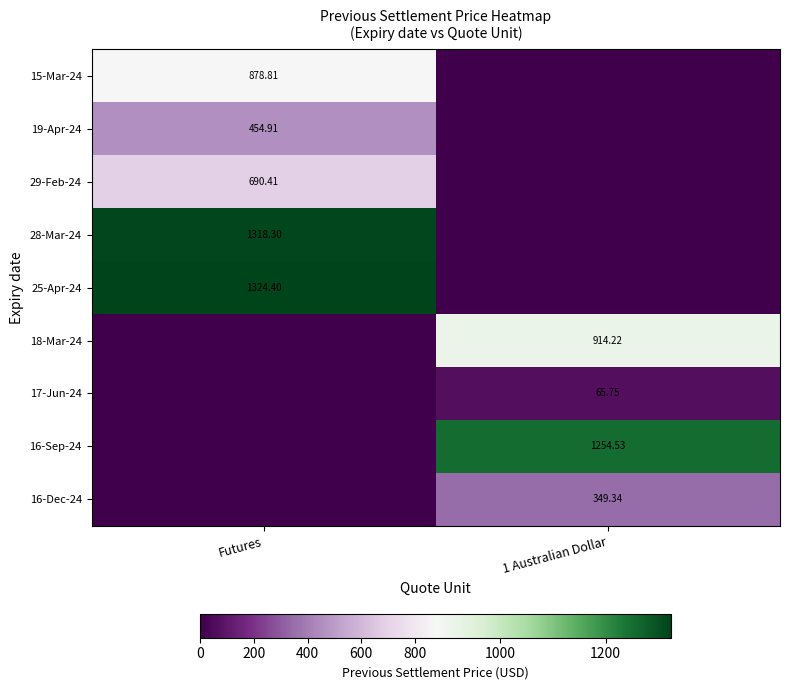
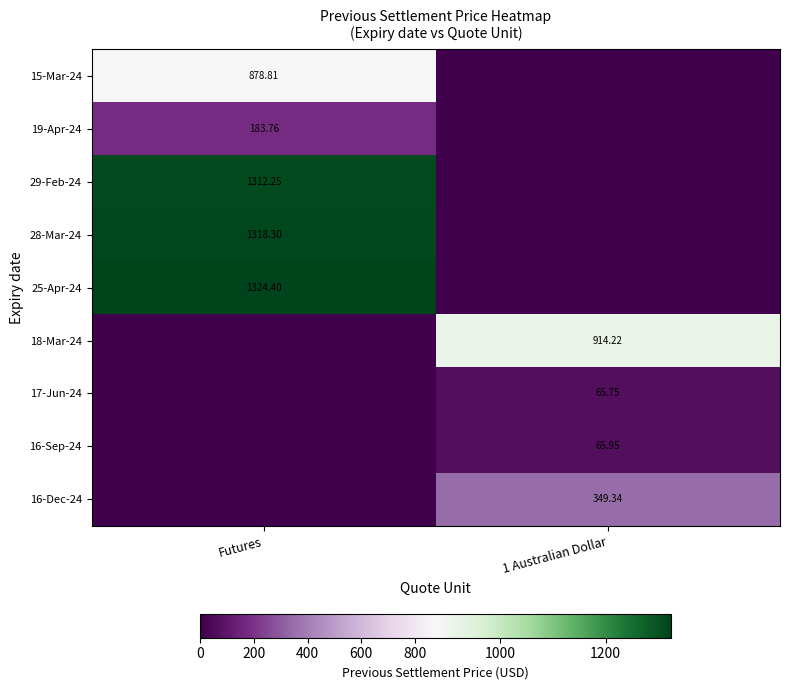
  {
    "15-Mar-24": {
      "Futures": 878.81
    },
    "19-Apr-24": {
-     "Futures": 454.91
+     "Futures": 183.76
    },
    "29-Feb-24": {
-     "Futures": 690.41
+     "Futures": 1312.25
    },
    "28-Mar-24": {
      "Futures": 1318.30
    },
    "25-Apr-24": {
      "Futures": 1324.40
    },
    "18-Mar-24": {
      "1 Australian Dollar": 914.22
    },
    "17-Jun-24": {
      "1 Australian Dollar": 65.75
    },
    "16-Sep-24": {
-     "1 Australian Dollar": 1254.53
+     "1 Australian Dollar": 65.95
    },
    "16-Dec-24": {
      "1 Australian Dollar": 349.34
    }
  }
